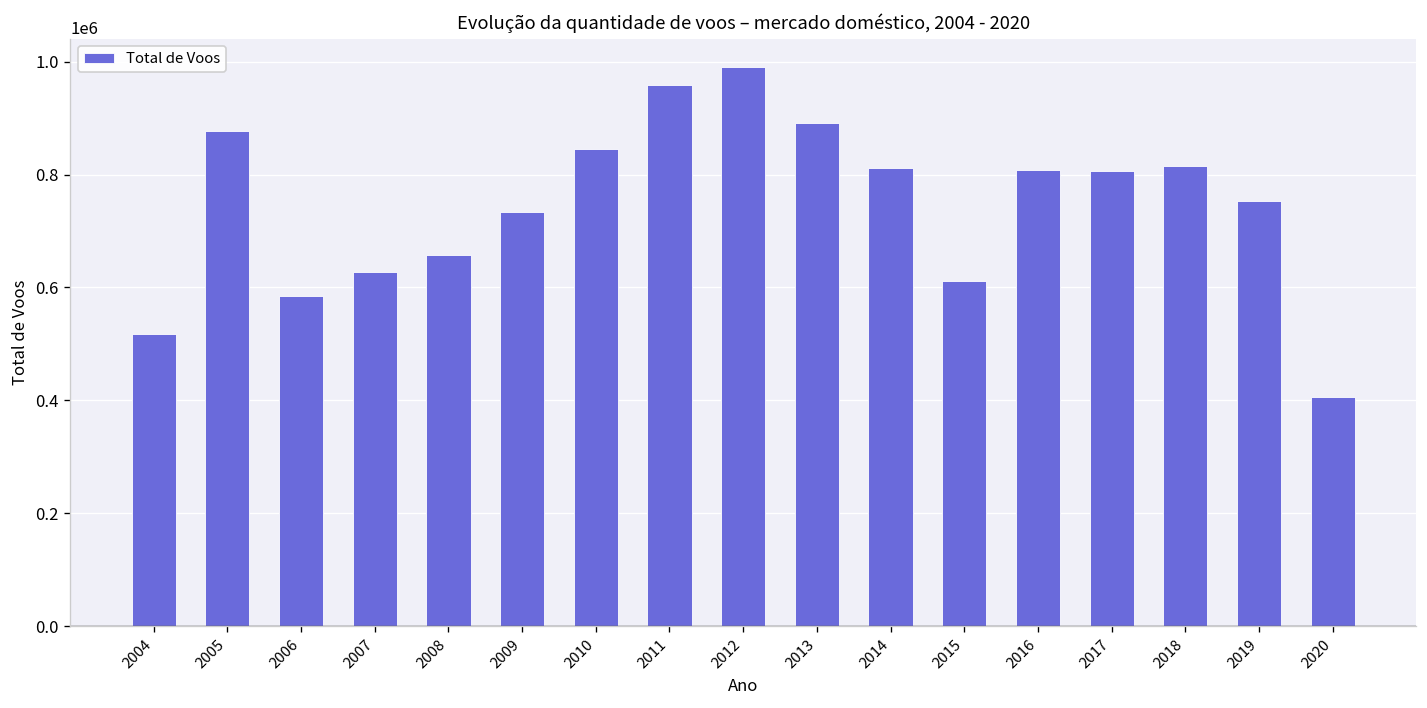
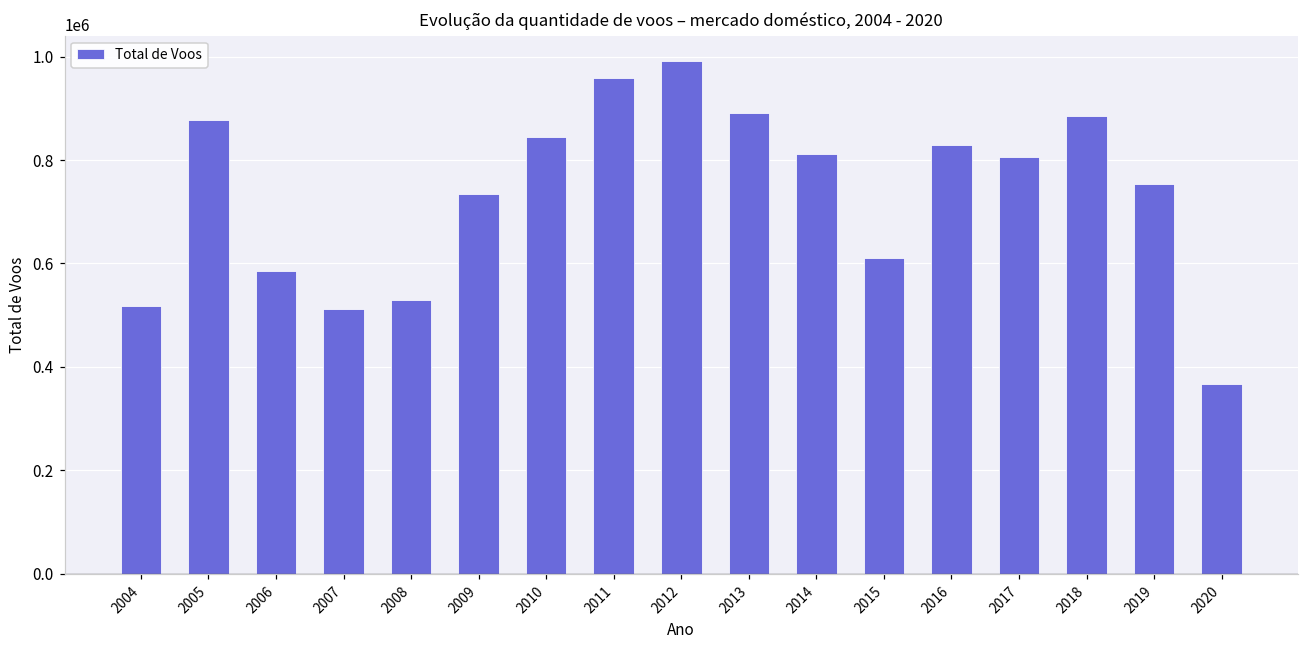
  {
    "2004": 520000,
    "2005": 880000,
    "2006": 590000,
-   "2007": 630000,
-   "2008": 660000,
+   "2007": 510000,
+   "2008": 530000,
    "2009": 730000,
    "2010": 840000,
    "2011": 960000,
    "2012": 990000,
    "2013": 890000,
    "2014": 810000,
    "2015": 610000,
-   "2016": 810000,
+   "2016": 830000,
    "2017": 810000,
-   "2018": 820000,
+   "2018": 880000,
    "2019": 750000,
-   "2020": 410000
+   "2020": 370000
  }
